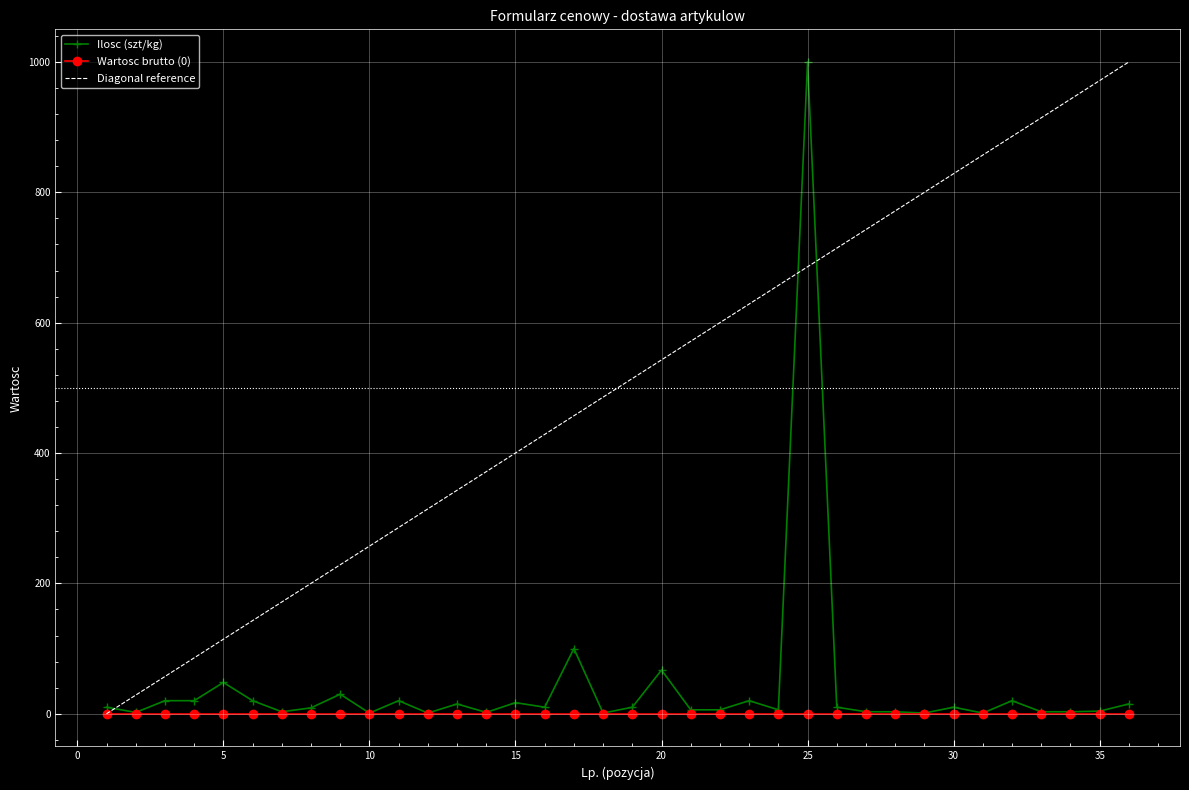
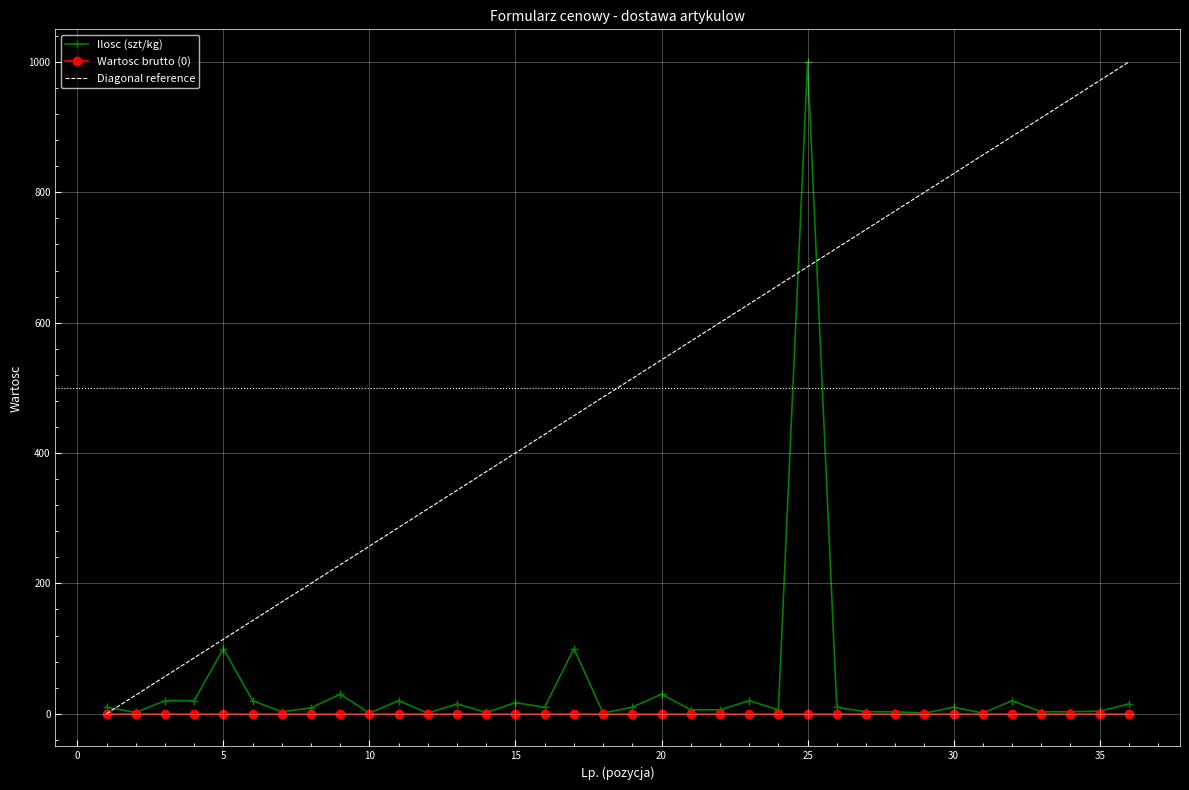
  {
    "Ilosc (szt/kg)": {
-     "5": 50,
+     "5": 100,
      "15": 20,
-     "20": 70,
+     "20": 30,
      "25": 1000,
      "30": 10,
      "35": 0
    },
    "Wartosc brutto (0)": {
      "5": 0,
      "15": 0,
      "20": 0,
      "25": 0,
      "30": 0,
      "35": 0
    }
  }
